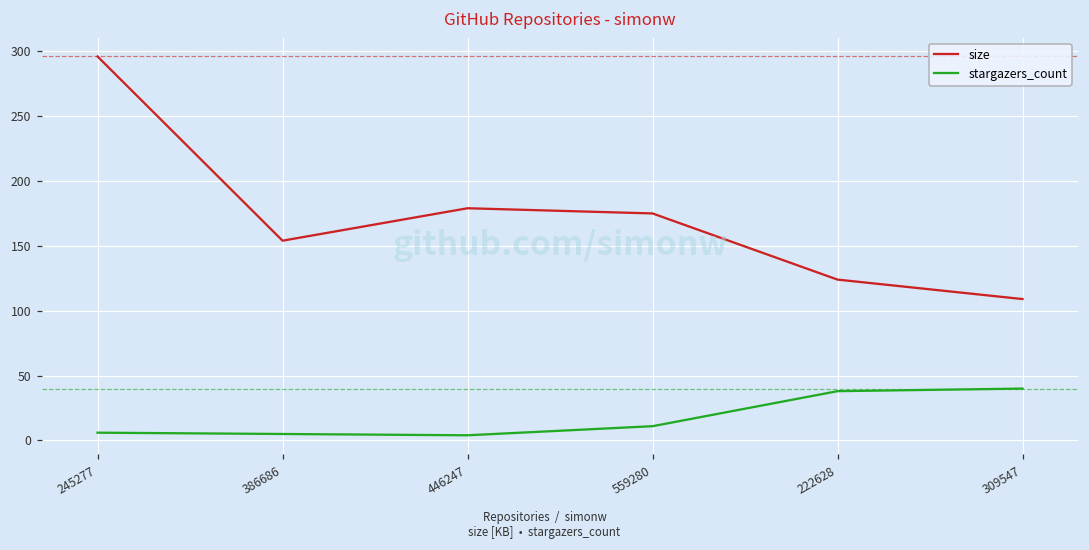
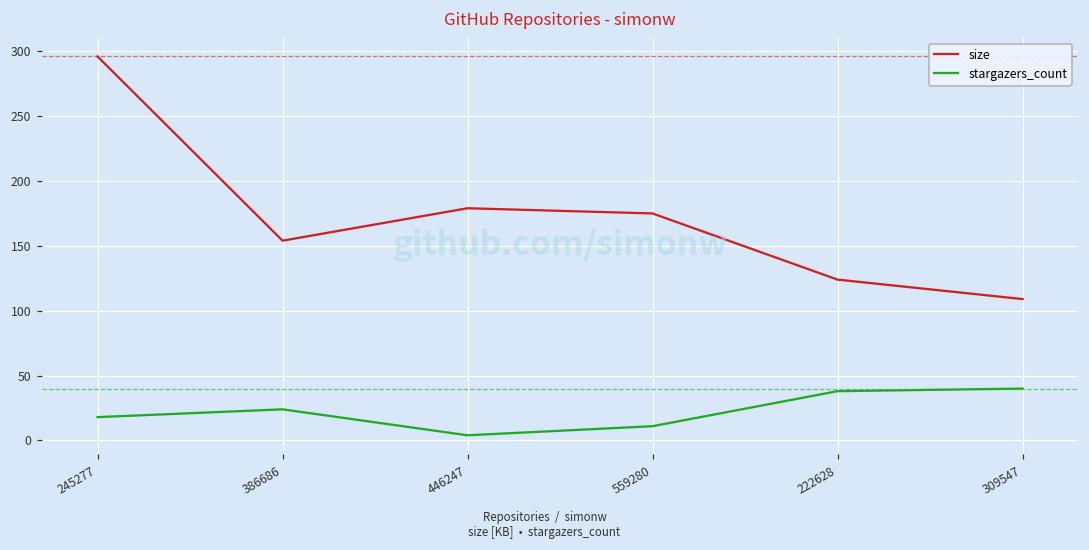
  {
    "size": {
      "245277": 296,
      "386686": 154,
      "446247": 179,
      "559280": 175,
      "222628": 124,
      "309547": 109
    },
    "stargazers_count": {
-     "245277": 6,
-     "386686": 5,
+     "245277": 18,
+     "386686": 24,
      "446247": 4,
      "559280": 11,
      "222628": 38,
      "309547": 40
    }
  }
